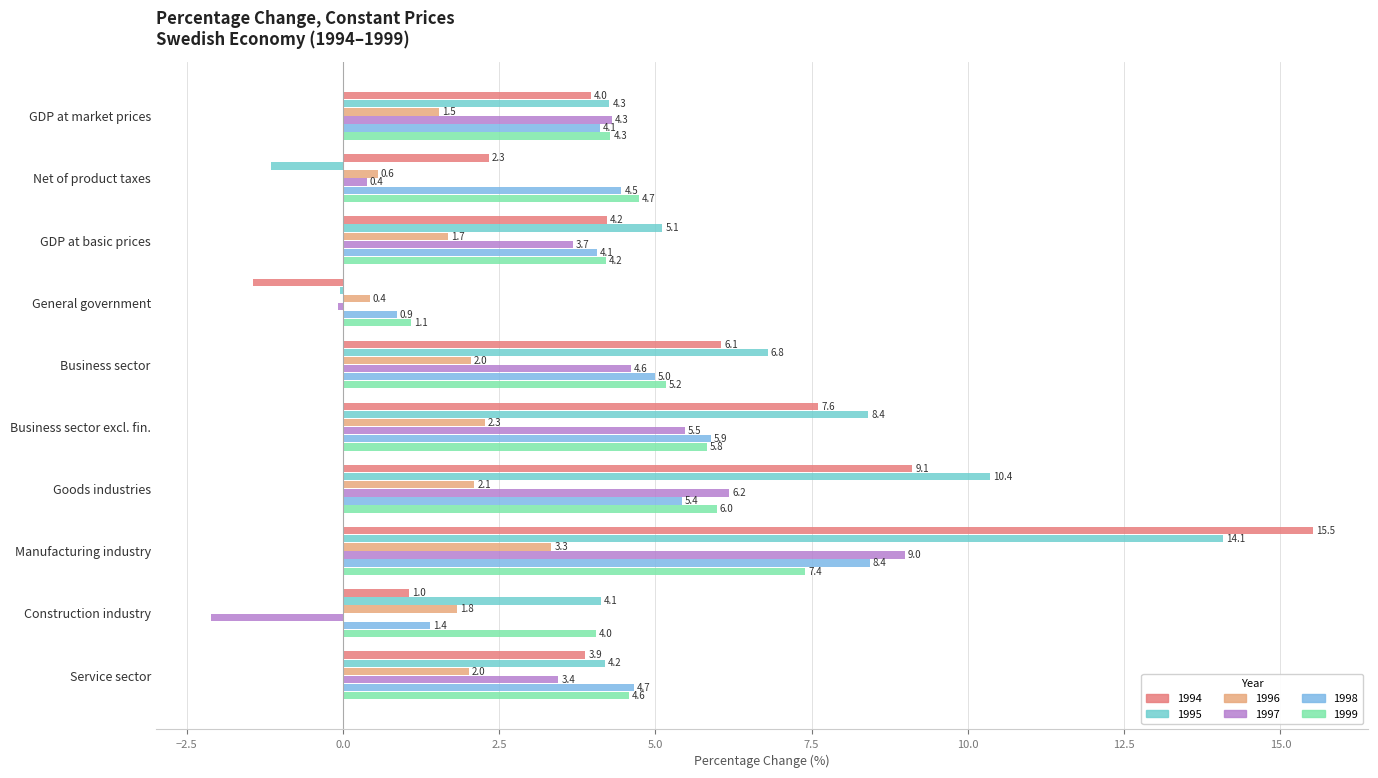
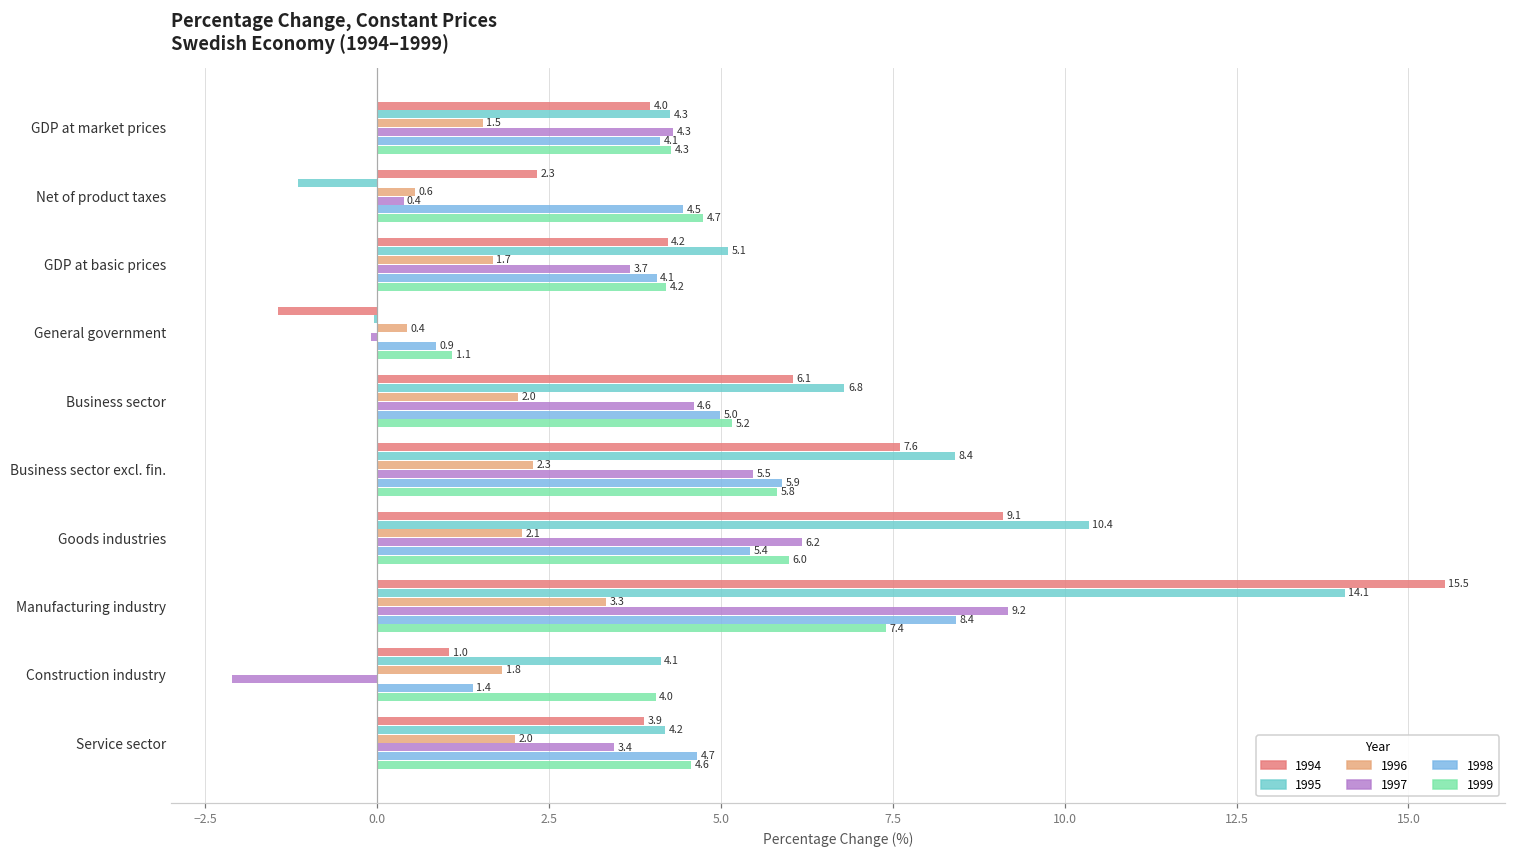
  {
    "1997": {
      "GDP at market prices": 4.3,
      "Net of product taxes": 0.4,
      "GDP at basic prices": 3.7,
      "Business sector": 4.6,
      "Business sector excl. fin.": 5.5,
      "Goods industries": 6.2,
-     "Manufacturing industry": 9.0,
+     "Manufacturing industry": 9.2,
      "Service sector": 3.4
    }
  }
